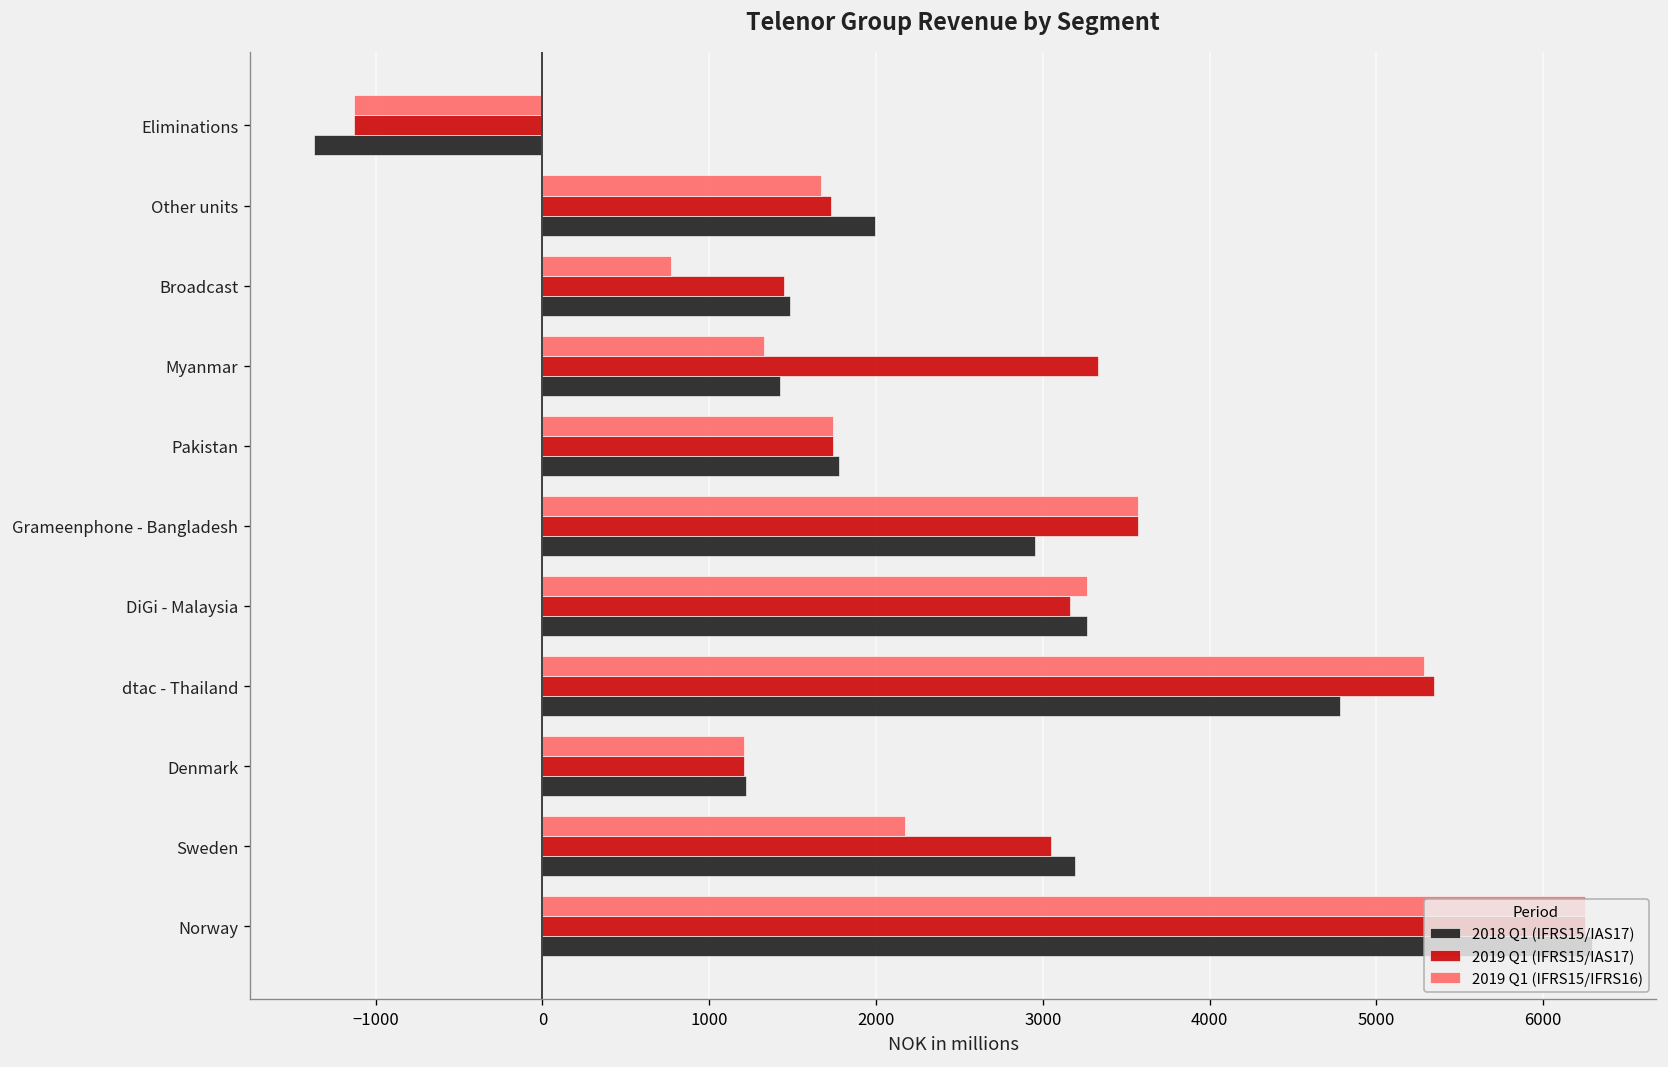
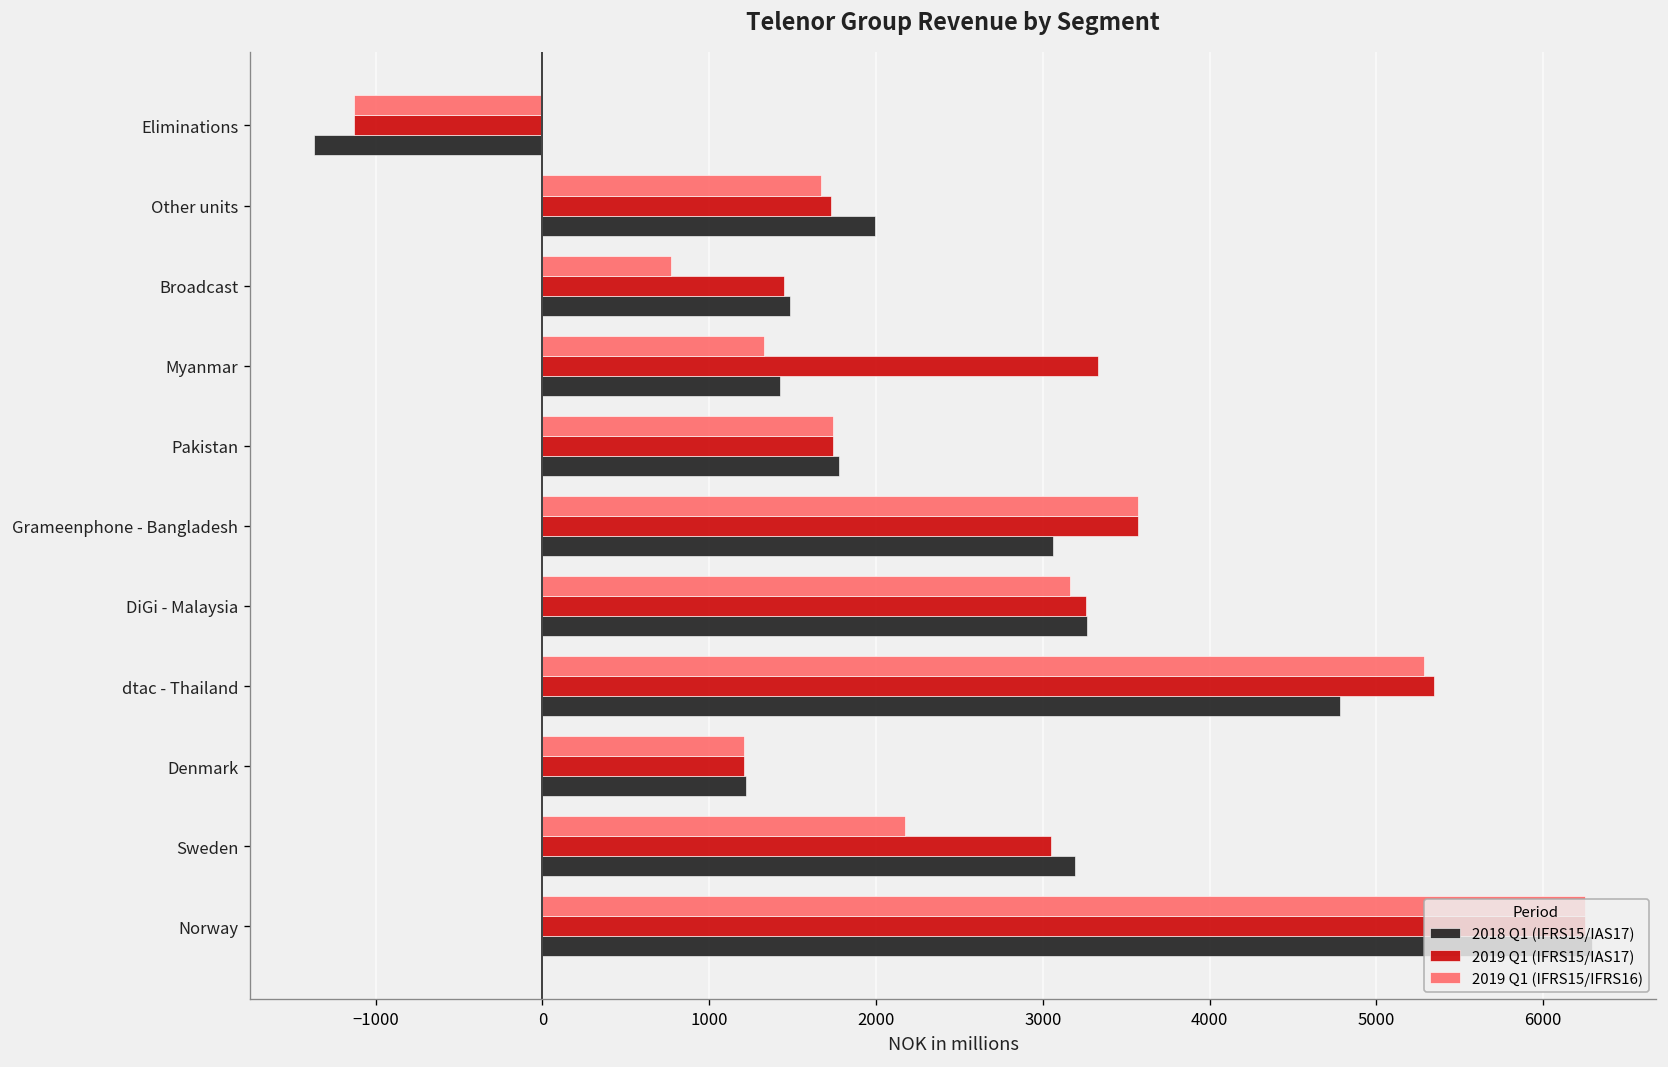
  {
    "2018 Q1 (IFRS15/IAS17)": {
      "Eliminations": -1370,
      "Other units": 2000,
      "Broadcast": 1490,
      "Myanmar": 1430,
      "Pakistan": 1780,
-     "Grameenphone - Bangladesh": 2950,
+     "Grameenphone - Bangladesh": 3060,
      "DiGi - Malaysia": 3260,
      "dtac - Thailand": 4780,
      "Denmark": 1220,
      "Sweden": 3200
    },
    "2019 Q1 (IFRS15/IAS17)": {
      "Eliminations": -1130,
      "Other units": 1730,
      "Broadcast": 1450,
      "Myanmar": 3330,
      "Pakistan": 1740,
      "Grameenphone - Bangladesh": 3570,
-     "DiGi - Malaysia": 3160,
+     "DiGi - Malaysia": 3260,
      "dtac - Thailand": 5350,
      "Denmark": 1210,
      "Sweden": 3050
    },
    "2019 Q1 (IFRS15/IFRS16)": {
      "Eliminations": -1130,
      "Other units": 1670,
      "Broadcast": 770,
      "Myanmar": 1330,
      "Pakistan": 1740,
      "Grameenphone - Bangladesh": 3570,
-     "DiGi - Malaysia": 3270,
+     "DiGi - Malaysia": 3160,
      "dtac - Thailand": 5280,
      "Denmark": 1210,
      "Sweden": 2170
    }
  }
